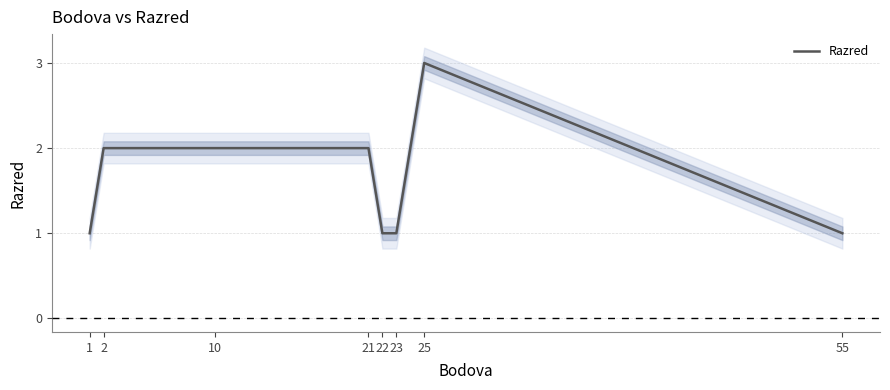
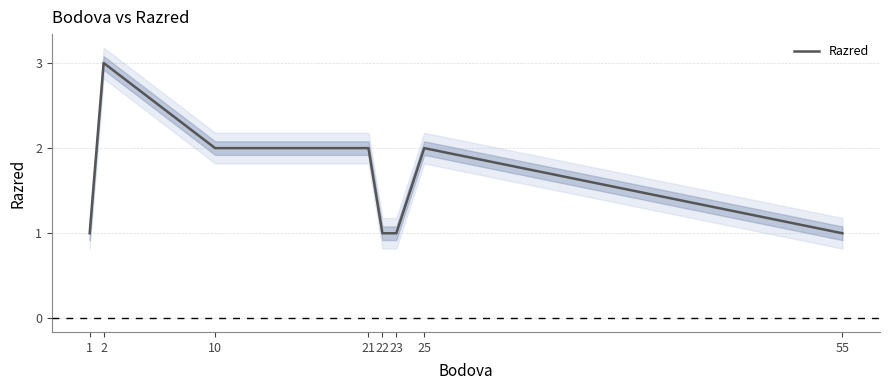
  {
    "Razred": {
      "1": 1,
-     "2": 2,
+     "2": 3,
      "10": 2,
      "21": 2,
      "22": 1,
      "23": 1,
-     "25": 3,
+     "25": 2,
      "55": 1
    }
  }
